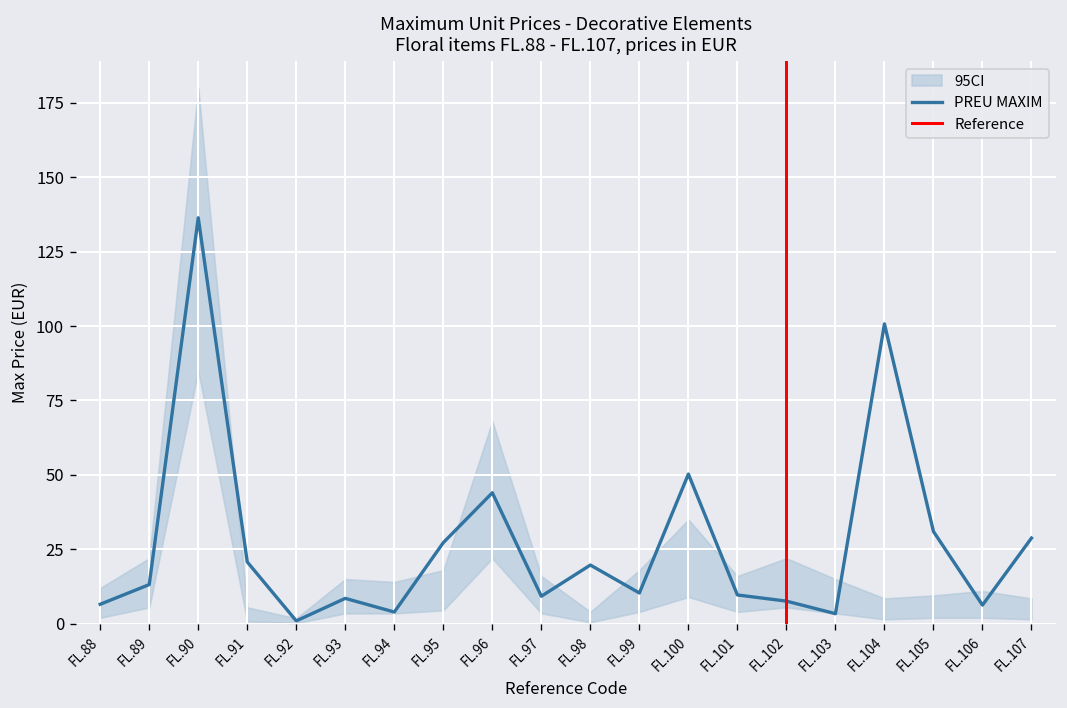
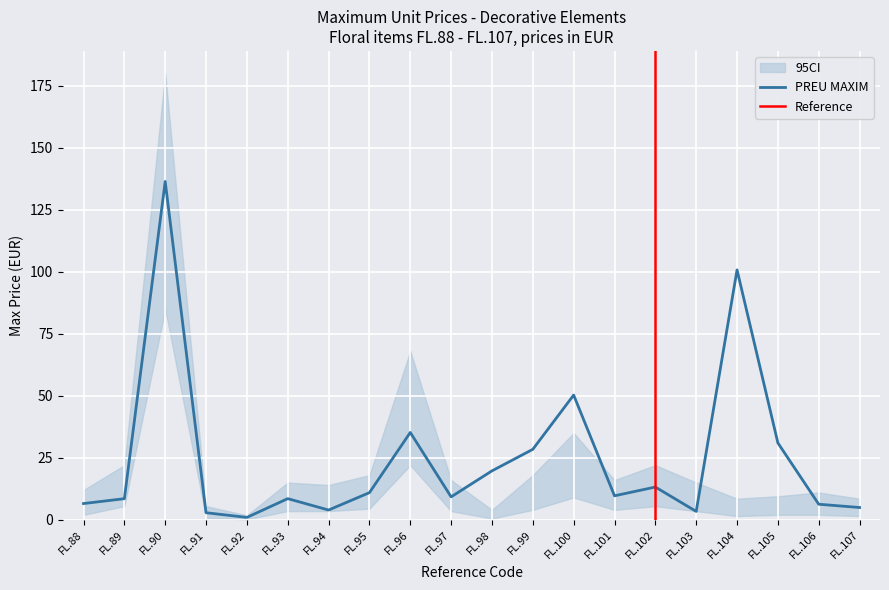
  {
    "PREU MAXIM": {
      "FL.88": 7,
-     "FL.89": 13,
+     "FL.89": 9,
      "FL.90": 136,
-     "FL.91": 21,
+     "FL.91": 3,
      "FL.93": 9,
      "FL.94": 4,
-     "FL.95": 27,
-     "FL.96": 44,
+     "FL.95": 11,
+     "FL.96": 35,
      "FL.97": 9,
      "FL.98": 20,
-     "FL.99": 10,
+     "FL.99": 28,
      "FL.100": 50,
      "FL.101": 10,
-     "FL.102": 8,
+     "FL.102": 13,
      "FL.103": 3,
      "FL.104": 101,
      "FL.105": 31,
      "FL.106": 6,
-     "FL.107": 29
+     "FL.107": 5
    }
  }
